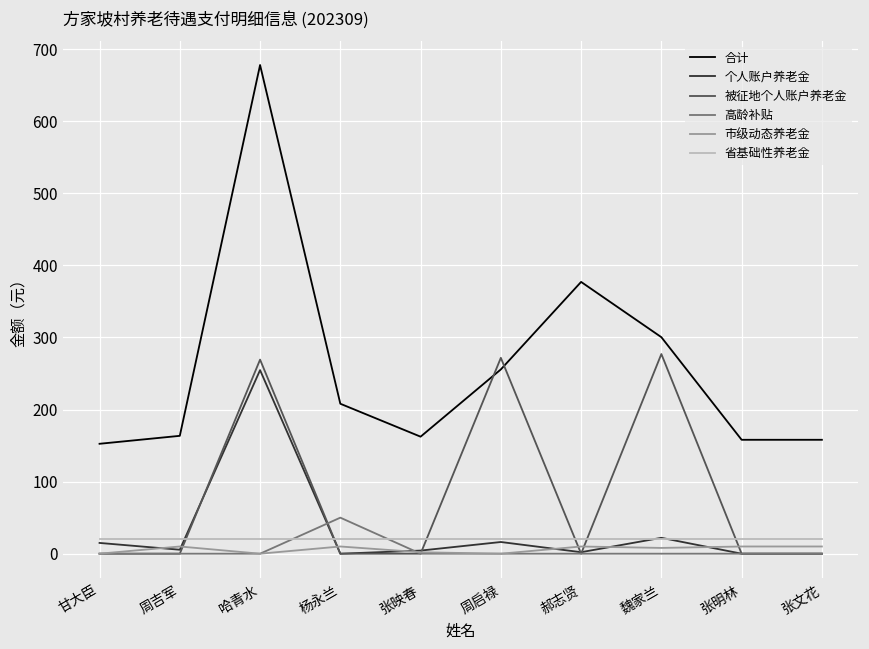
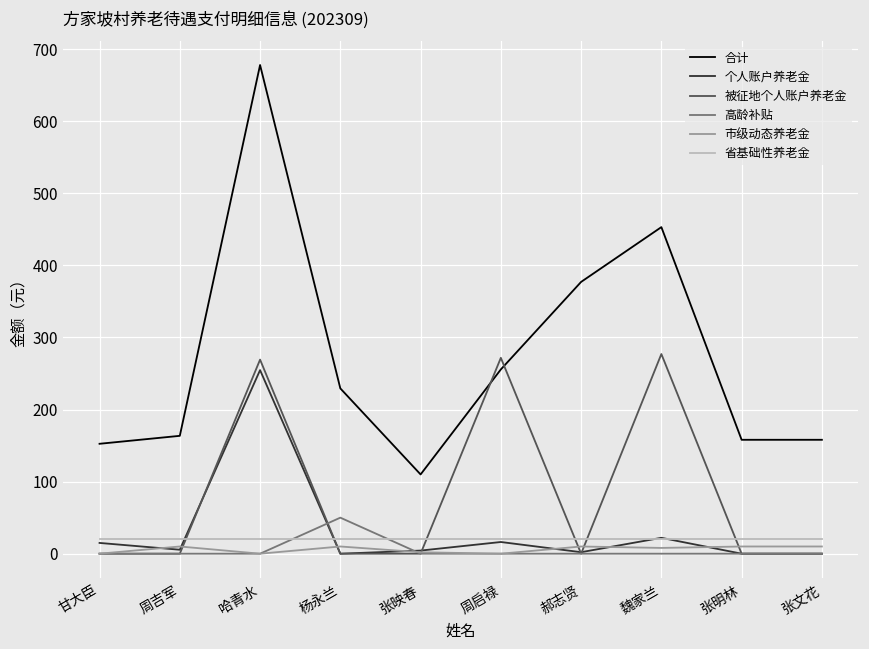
  {
    "合计": {
      "甘大臣": 150,
      "周吉军": 160,
      "哈青水": 680,
-     "杨永兰": 210,
-     "张映春": 160,
+     "杨永兰": 230,
+     "张映春": 110,
      "周启禄": 260,
      "郝志贤": 380,
-     "魏家兰": 300,
+     "魏家兰": 450,
      "张明林": 160,
      "张文花": 160
    }
  }
